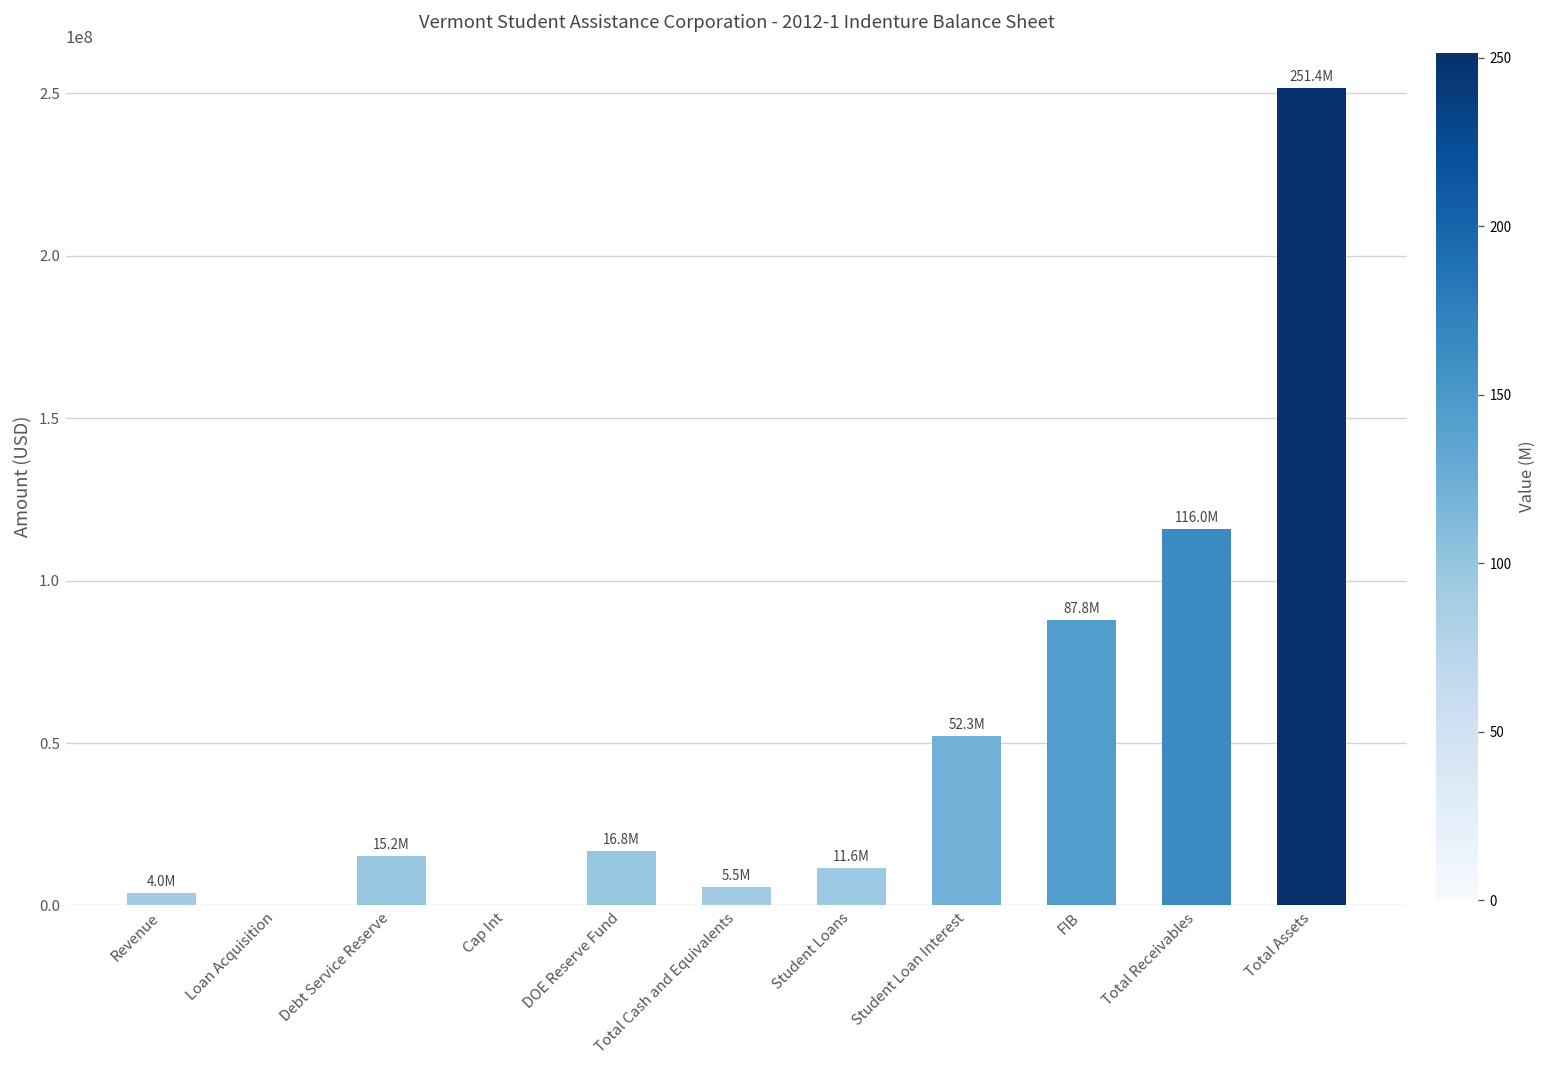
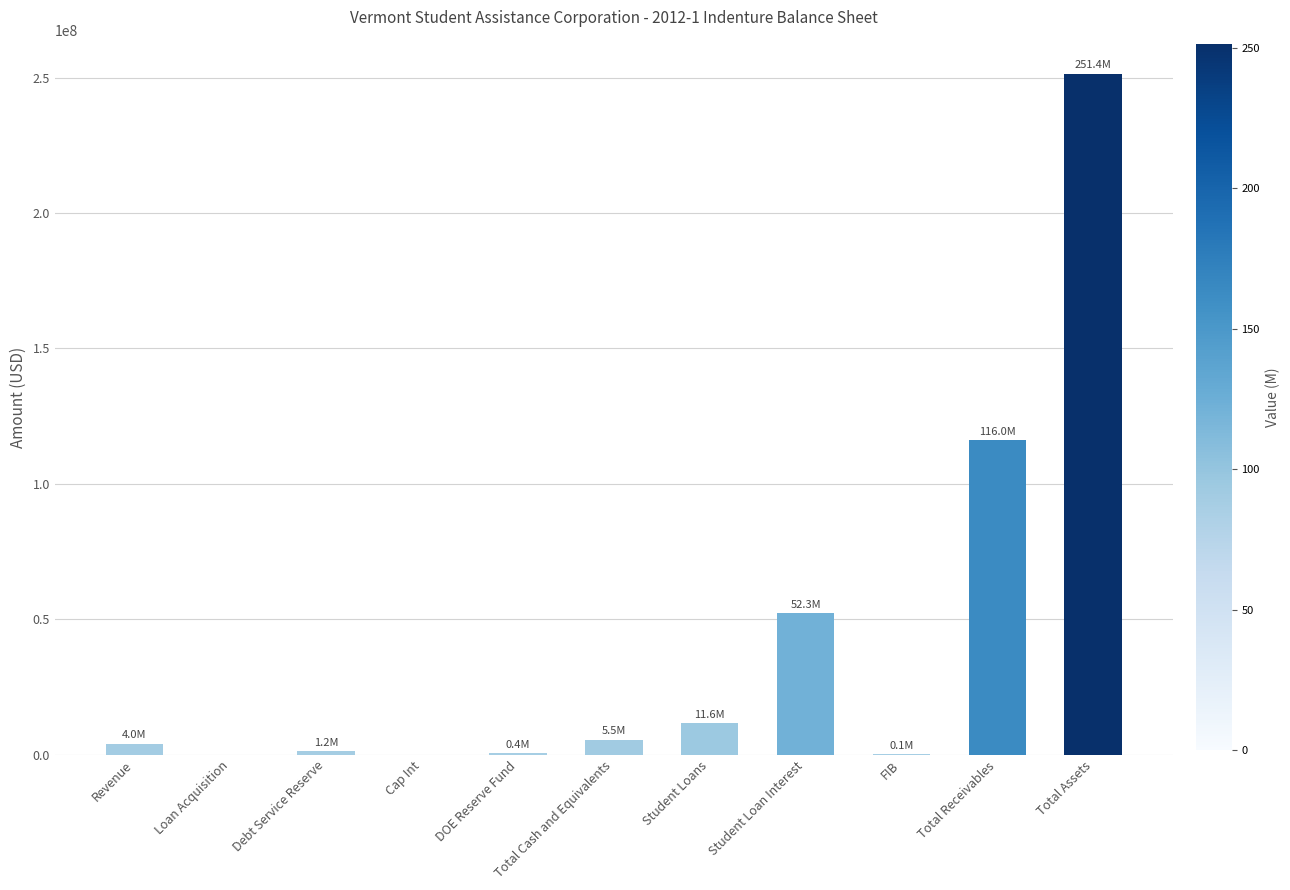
  {
    "Revenue": "4.0M",
-   "Debt Service Reserve": "15.2M",
-   "DOE Reserve Fund": "16.8M",
+   "Debt Service Reserve": "1.2M",
+   "DOE Reserve Fund": "0.4M",
    "Total Cash and Equivalents": "5.5M",
    "Student Loans": "11.6M",
    "Student Loan Interest": "52.3M",
-   "FIB": "87.8M",
+   "FIB": "0.1M",
    "Total Receivables": "116.0M",
    "Total Assets": "251.4M"
  }
